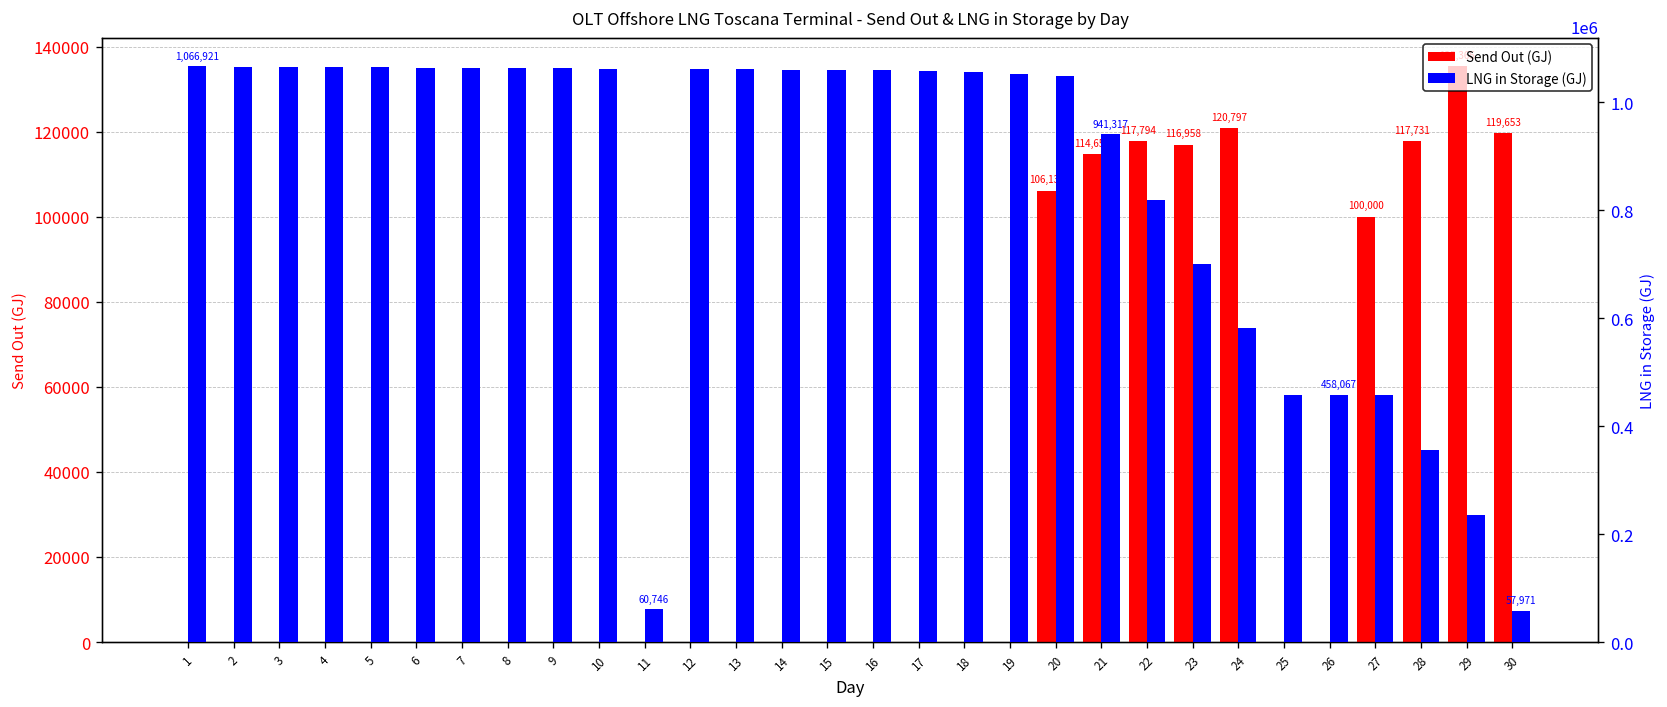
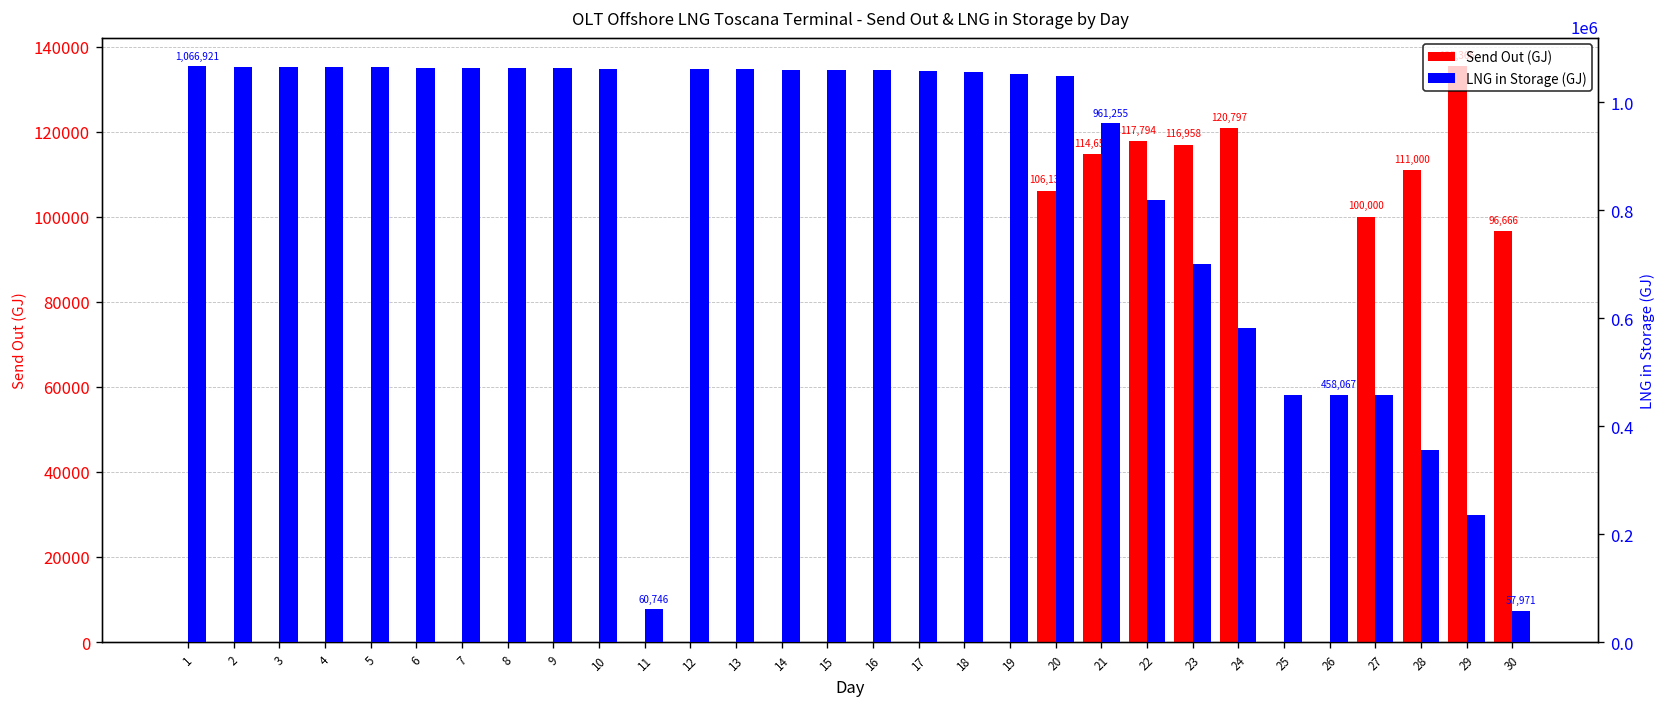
  {
    "Send Out (GJ)": {
      "20": "106,136",
      "21": "114,651",
      "24": "120,797",
-     "28": "117,731",
-     "30": "119,653"
+     "28": "111,000",
+     "30": "96,666"
    },
    "LNG in Storage (GJ)": {
      "11": "60,746",
-     "21": "941,317",
+     "21": "961,255",
      "26": "458,067",
      "30": "57,971"
    }
  }
